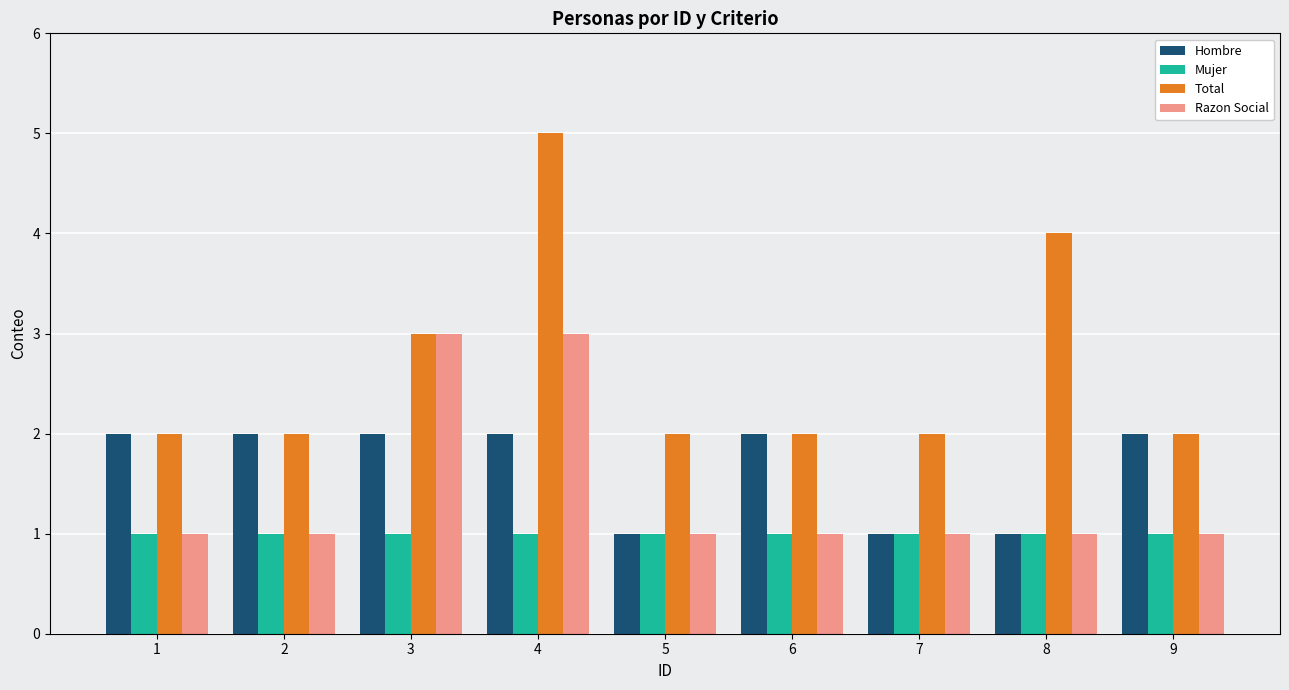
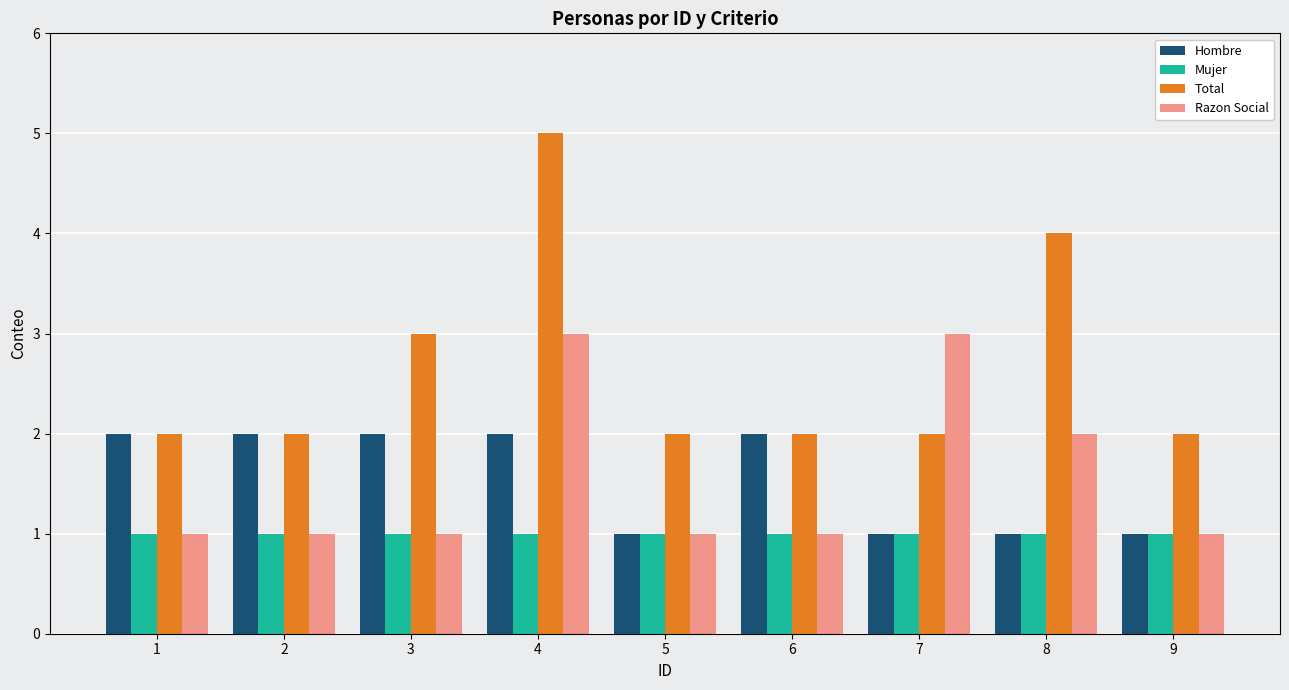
  {
    "Hombre": {
      "1": 2,
      "2": 2,
      "3": 2,
      "4": 2,
      "5": 1,
      "6": 2,
      "7": 1,
      "8": 1,
-     "9": 2
+     "9": 1
    },
    "Mujer": {
      "1": 1,
      "2": 1,
      "3": 1,
      "4": 1,
      "5": 1,
      "6": 1,
      "7": 1,
      "8": 1,
      "9": 1
    },
    "Total": {
      "1": 2,
      "2": 2,
      "3": 3,
      "4": 5,
      "5": 2,
      "6": 2,
      "7": 2,
      "8": 4,
      "9": 2
    },
    "Razon Social": {
      "1": 1,
      "2": 1,
-     "3": 3,
+     "3": 1,
      "4": 3,
      "5": 1,
      "6": 1,
-     "7": 1,
-     "8": 1,
+     "7": 3,
+     "8": 2,
      "9": 1
    }
  }
